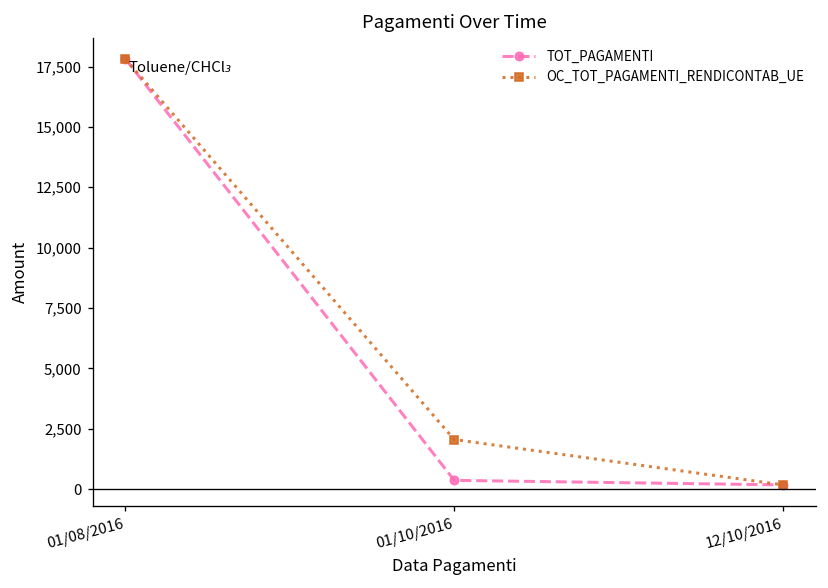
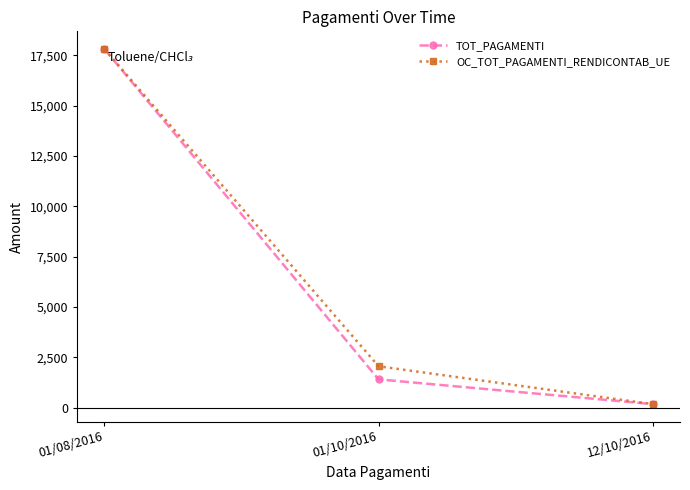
  {
    "TOT_PAGAMENTI": {
-     "01/10/2016": "400"
+     "01/10/2016": "1,400"
    },
    "OC_TOT_PAGAMENTI_RENDICONTAB_UE": {
      "01/10/2016": "2,100"
    }
  }
